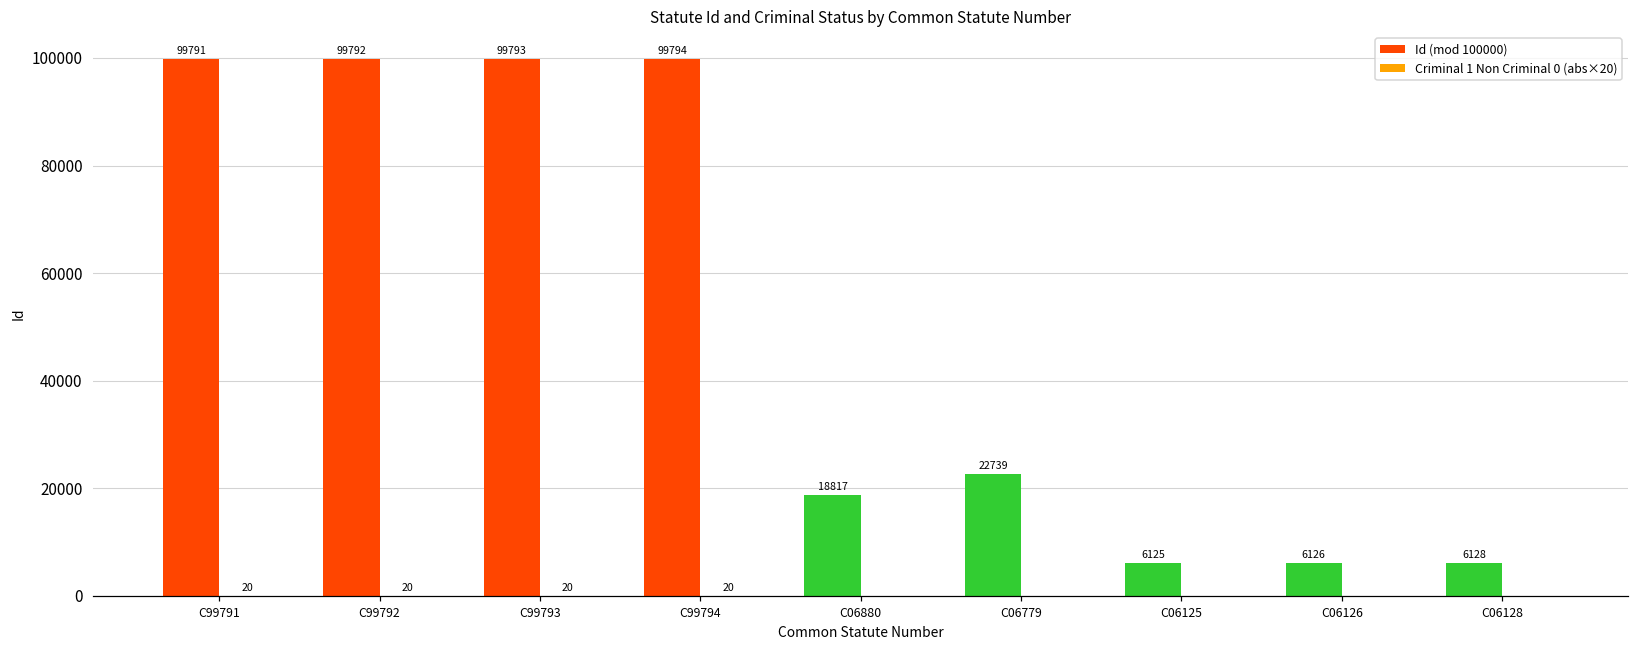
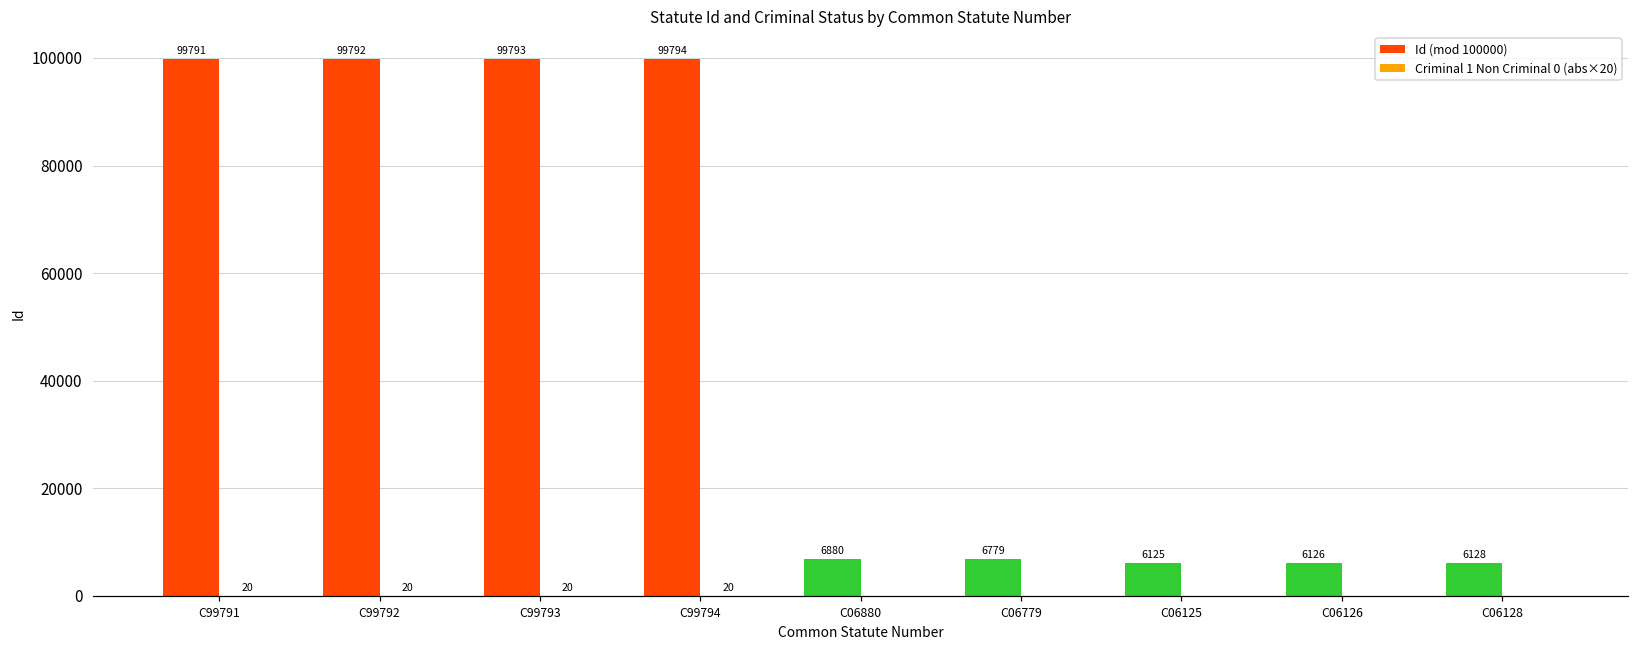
  {
    "Id (mod 100000)": {
      "C99791": 99791,
      "C99792": 99792,
      "C99793": 99793,
      "C99794": 99794,
-     "C06880": 18817,
-     "C06779": 22739,
+     "C06880": 6880,
+     "C06779": 6779,
      "C06125": 6125,
      "C06126": 6126,
      "C06128": 6128
    },
    "Criminal 1 Non Criminal 0 (abs×20)": {
      "C99791": 20,
      "C99792": 20,
      "C99793": 20,
      "C99794": 20
    }
  }
